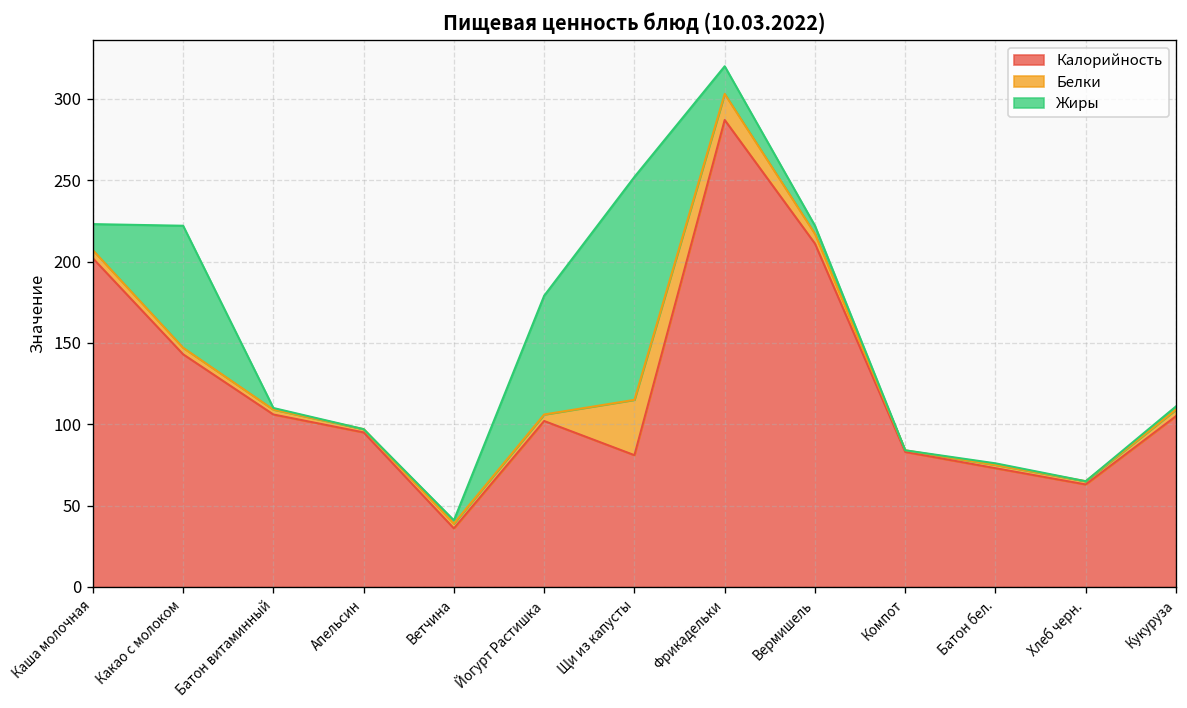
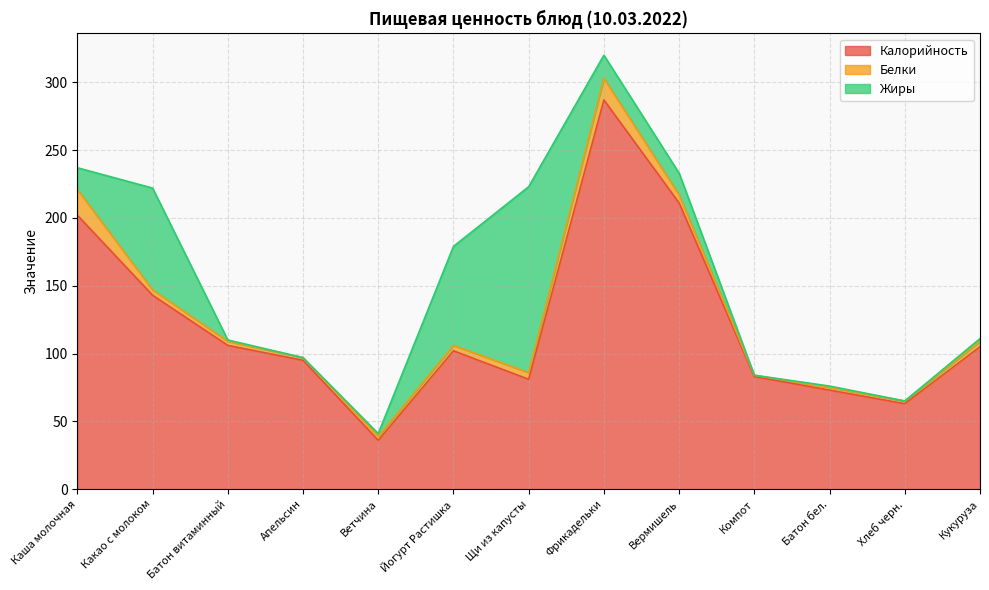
  {
    "Калорийность": {
      "Каша молочная": 202,
      "Какао с молоком": 143,
      "Батон витаминный": 106,
      "Апельсин": 95,
      "Ветчина": 36,
      "Йогурт Растишка": 102,
      "Щи из капусты": 81,
      "Фрикадельки": 287,
      "Вермишель": 211,
      "Батон бел.": 73,
      "Хлеб черн.": 63,
      "Кукуруза": 105
    },
    "Белки": {
-     "Каша молочная": 5,
+     "Каша молочная": 19,
      "Какао с молоком": 4,
      "Ветчина": 3,
      "Йогурт Растишка": 4,
-     "Щи из капусты": 34,
+     "Щи из капусты": 5,
      "Фрикадельки": 16,
      "Вермишель": 6,
      "Кукуруза": 4
    },
    "Жиры": {
      "Каша молочная": 16,
      "Какао с молоком": 75,
      "Ветчина": 2,
      "Йогурт Растишка": 73,
      "Щи из капусты": 137,
      "Фрикадельки": 17,
-     "Вермишель": 5,
+     "Вермишель": 16,
      "Кукуруза": 2
    }
  }
